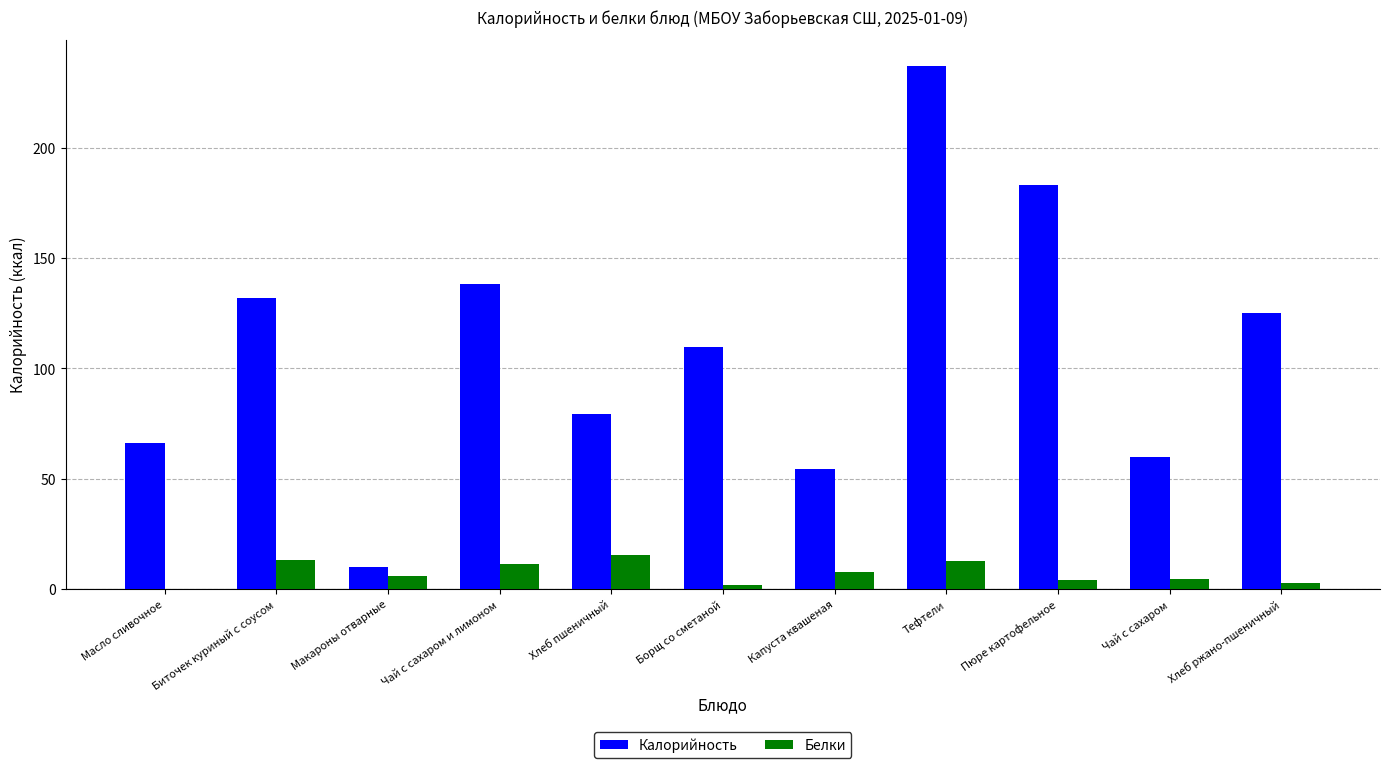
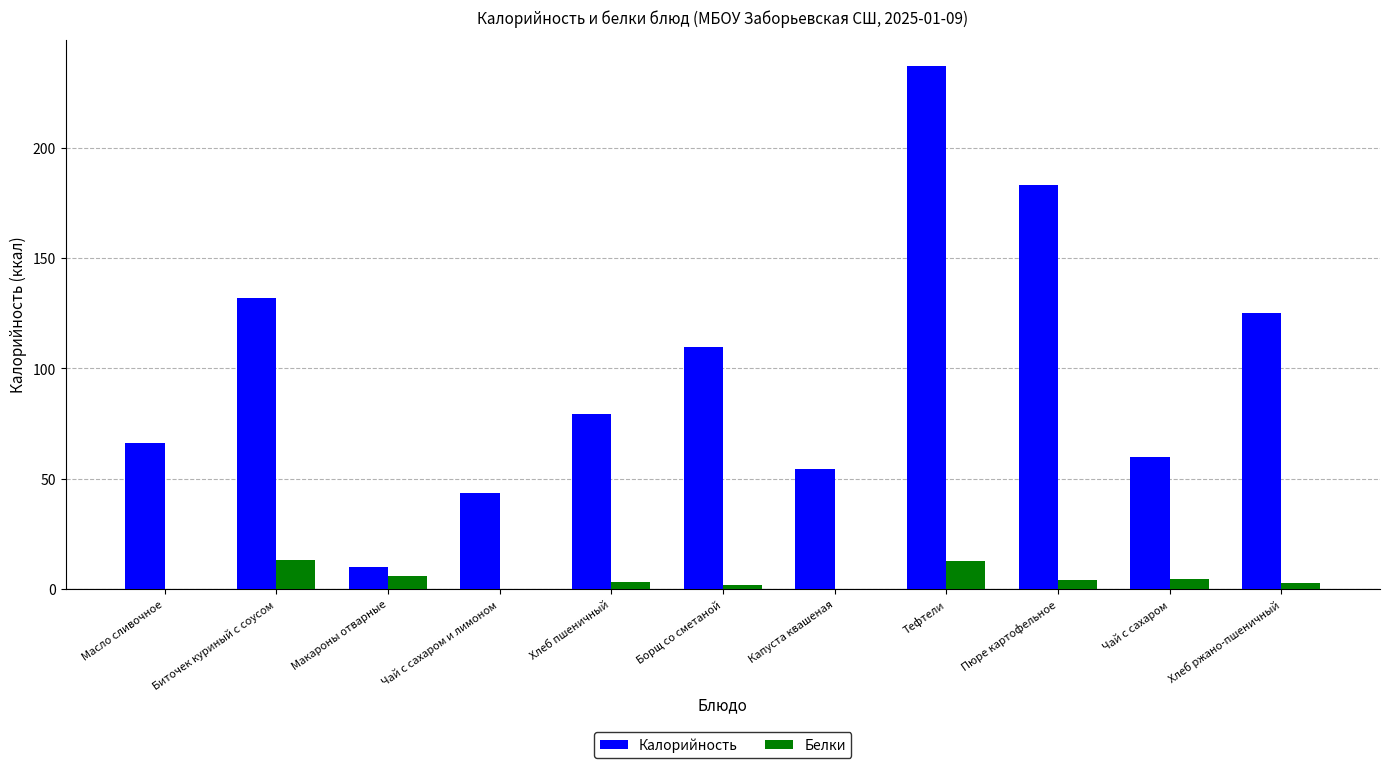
  {
    "Калорийность": {
      "Масло сливочное": 66,
      "Биточек куриный с соусом": 132,
      "Макароны отварные": 10,
-     "Чай с сахаром и лимоном": 138,
+     "Чай с сахаром и лимоном": 43,
      "Хлеб пшеничный": 79,
      "Борщ со сметаной": 110,
      "Капуста квашеная": 54,
      "Тефтели": 237,
      "Пюре картофельное": 183,
      "Чай с сахаром": 60,
      "Хлеб ржано-пшеничный": 125
    },
    "Белки": {
      "Биточек куриный с соусом": 13,
      "Макароны отварные": 6,
-     "Чай с сахаром и лимоном": 12,
-     "Хлеб пшеничный": 15,
+     "Чай с сахаром и лимоном": 0,
+     "Хлеб пшеничный": 3,
      "Борщ со сметаной": 2,
-     "Капуста квашеная": 8,
+     "Капуста квашеная": 0,
      "Тефтели": 13,
      "Пюре картофельное": 4,
      "Чай с сахаром": 5,
      "Хлеб ржано-пшеничный": 3
    }
  }
